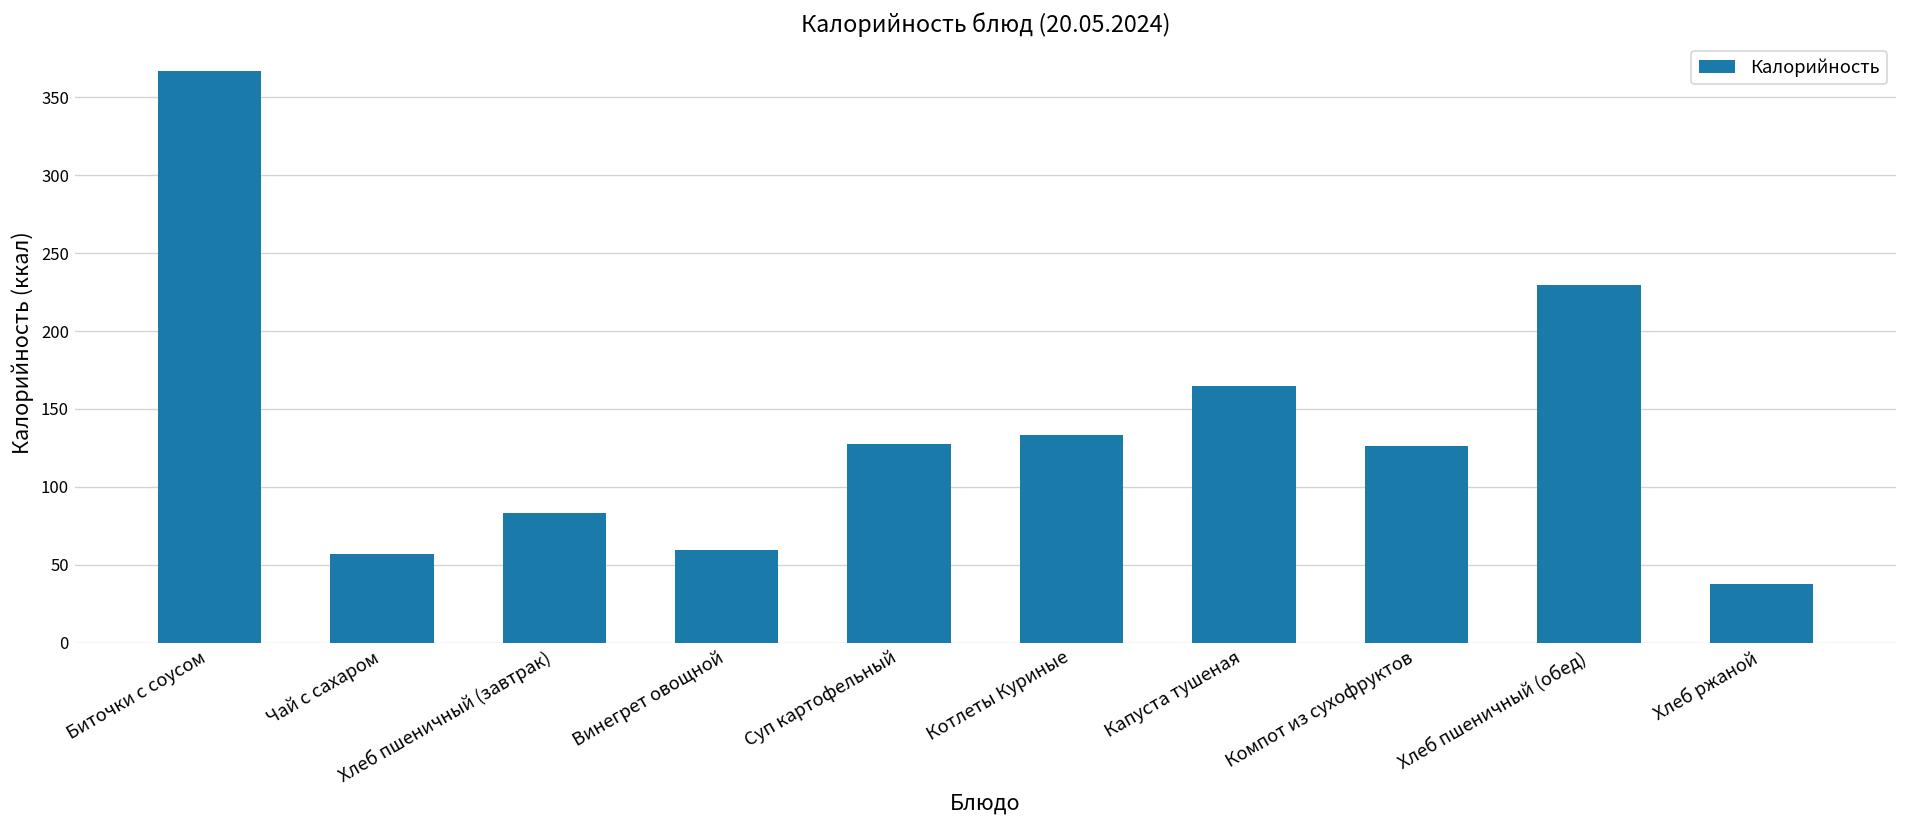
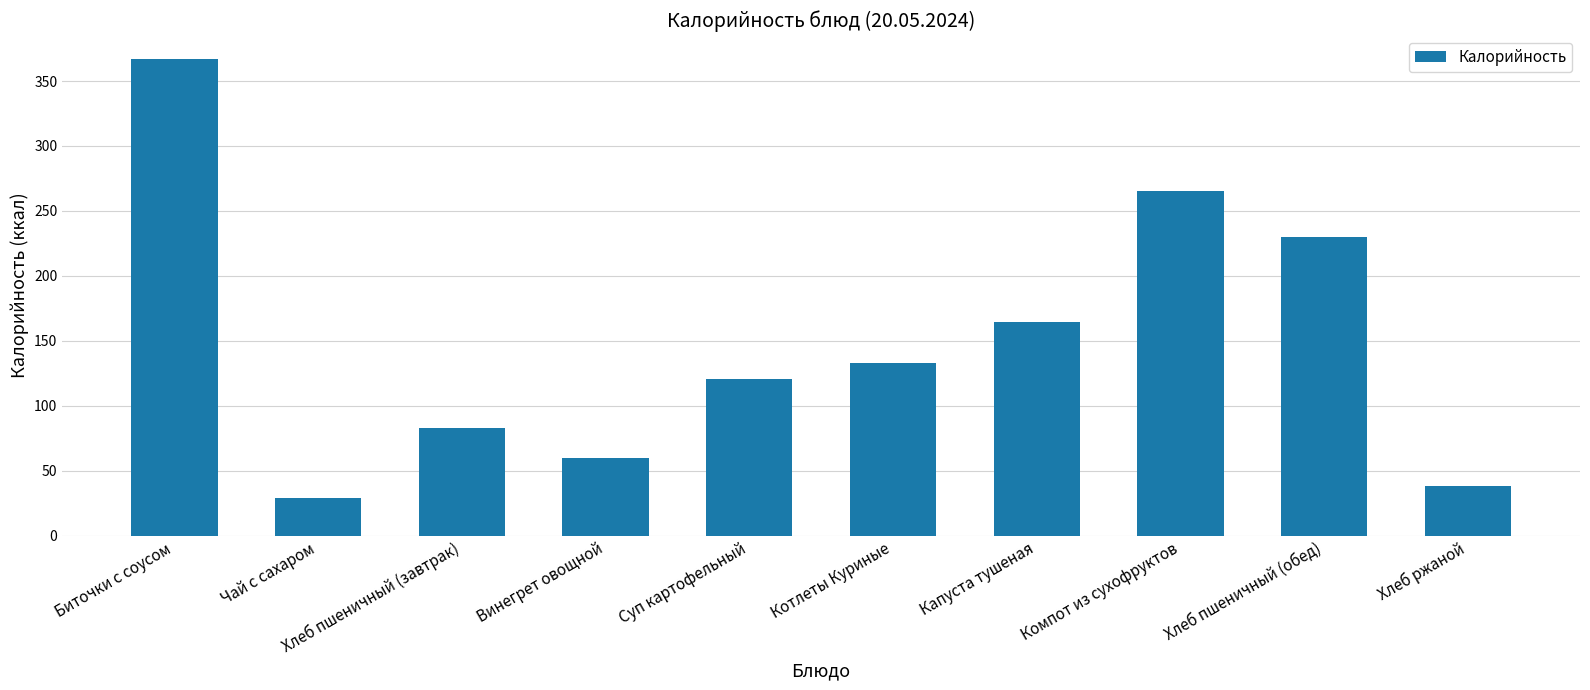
  {
    "Биточки с соусом": 367,
-   "Чай с сахаром": 57,
+   "Чай с сахаром": 29,
    "Хлеб пшеничный (завтрак)": 83,
    "Винегрет овощной": 59,
-   "Суп картофельный": 128,
+   "Суп картофельный": 121,
    "Котлеты Куриные": 133,
    "Капуста тушеная": 165,
-   "Компот из сухофруктов": 126,
+   "Компот из сухофруктов": 265,
    "Хлеб пшеничный (обед)": 230,
    "Хлеб ржаной": 38
  }
